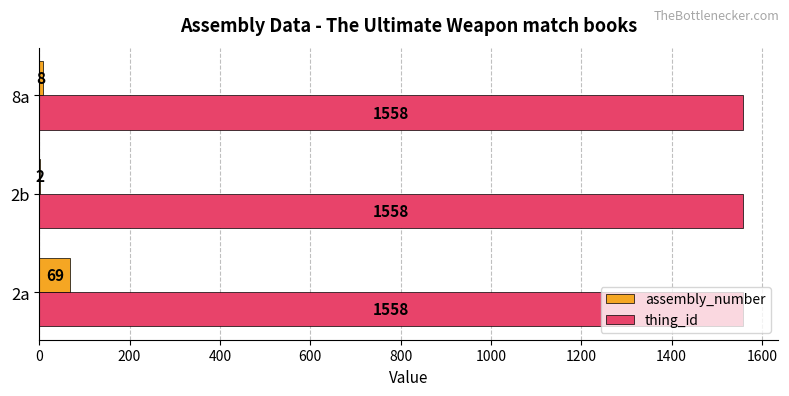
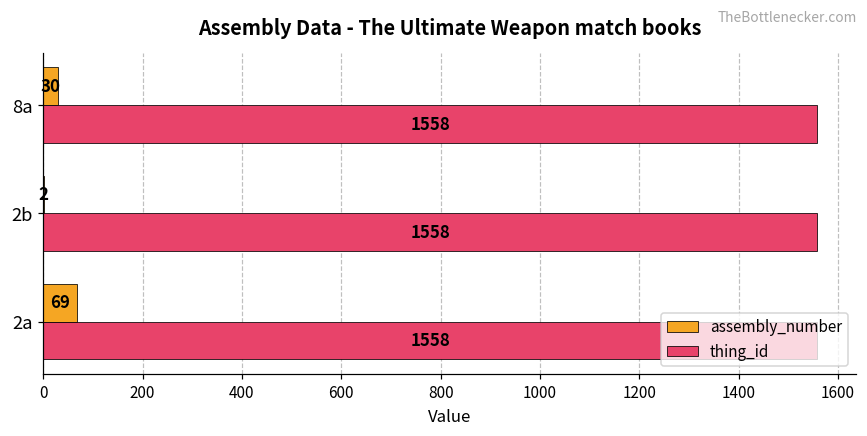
  {
    "assembly_number": {
-     "8a": 8,
+     "8a": 30,
      "2b": 2,
      "2a": 69
    },
    "thing_id": {
      "8a": 1558,
      "2b": 1558
    }
  }
